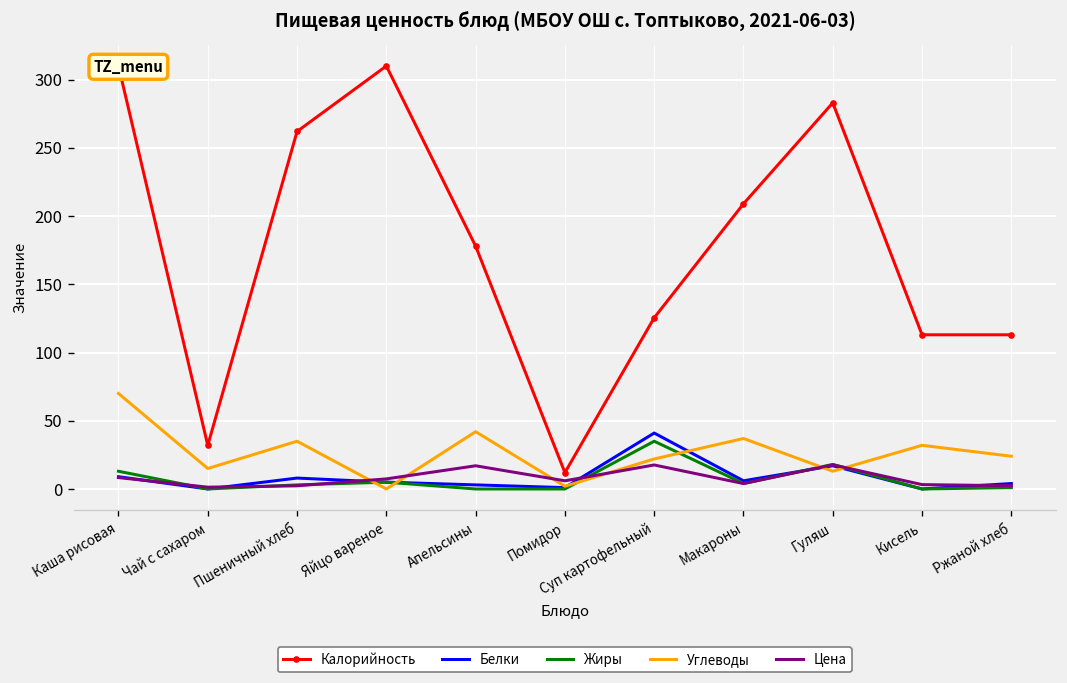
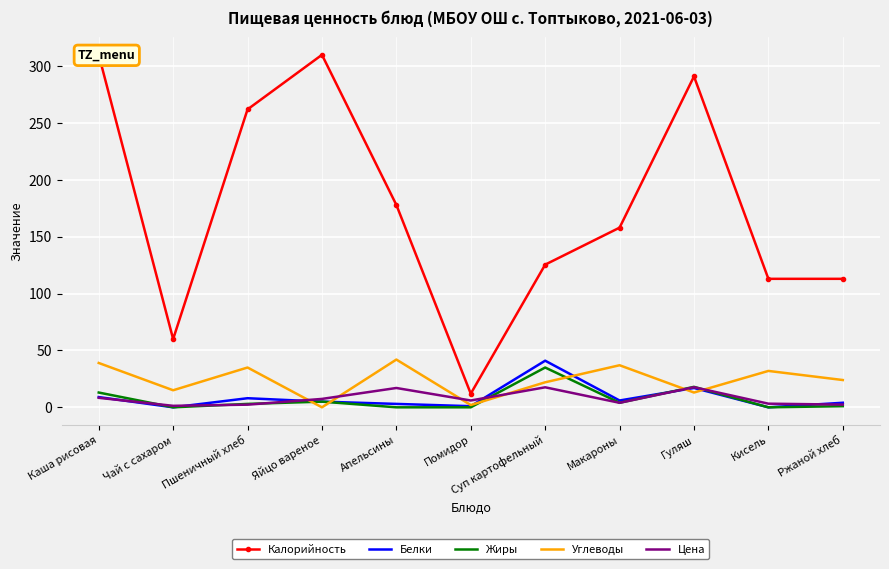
  {
    "Калорийность": {
-     "Чай с сахаром": 32,
+     "Чай с сахаром": 60,
      "Пшеничный хлеб": 262,
      "Яйцо вареное": 310,
      "Апельсины": 178,
      "Помидор": 12,
      "Суп картофельный": 125,
-     "Макароны": 209,
-     "Гуляш": 283,
+     "Макароны": 158,
+     "Гуляш": 291,
      "Кисель": 113,
      "Ржаной хлеб": 113
    },
    "Белки": {
      "Пшеничный хлеб": 8,
      "Апельсины": 3,
      "Суп картофельный": 41
    },
    "Жиры": {
      "Каша рисовая": 13,
      "Апельсины": 0,
      "Суп картофельный": 35
    },
    "Углеводы": {
-     "Каша рисовая": 70,
+     "Каша рисовая": 39,
      "Чай с сахаром": 15,
      "Пшеничный хлеб": 35,
      "Яйцо вареное": 0,
      "Апельсины": 42,
      "Суп картофельный": 22,
      "Макароны": 37,
      "Гуляш": 13,
      "Кисель": 32,
      "Ржаной хлеб": 24
    },
    "Цена": {
      "Яйцо вареное": 7,
      "Апельсины": 17,
      "Помидор": 6,
      "Суп картофельный": 18,
      "Кисель": 3
    }
  }
